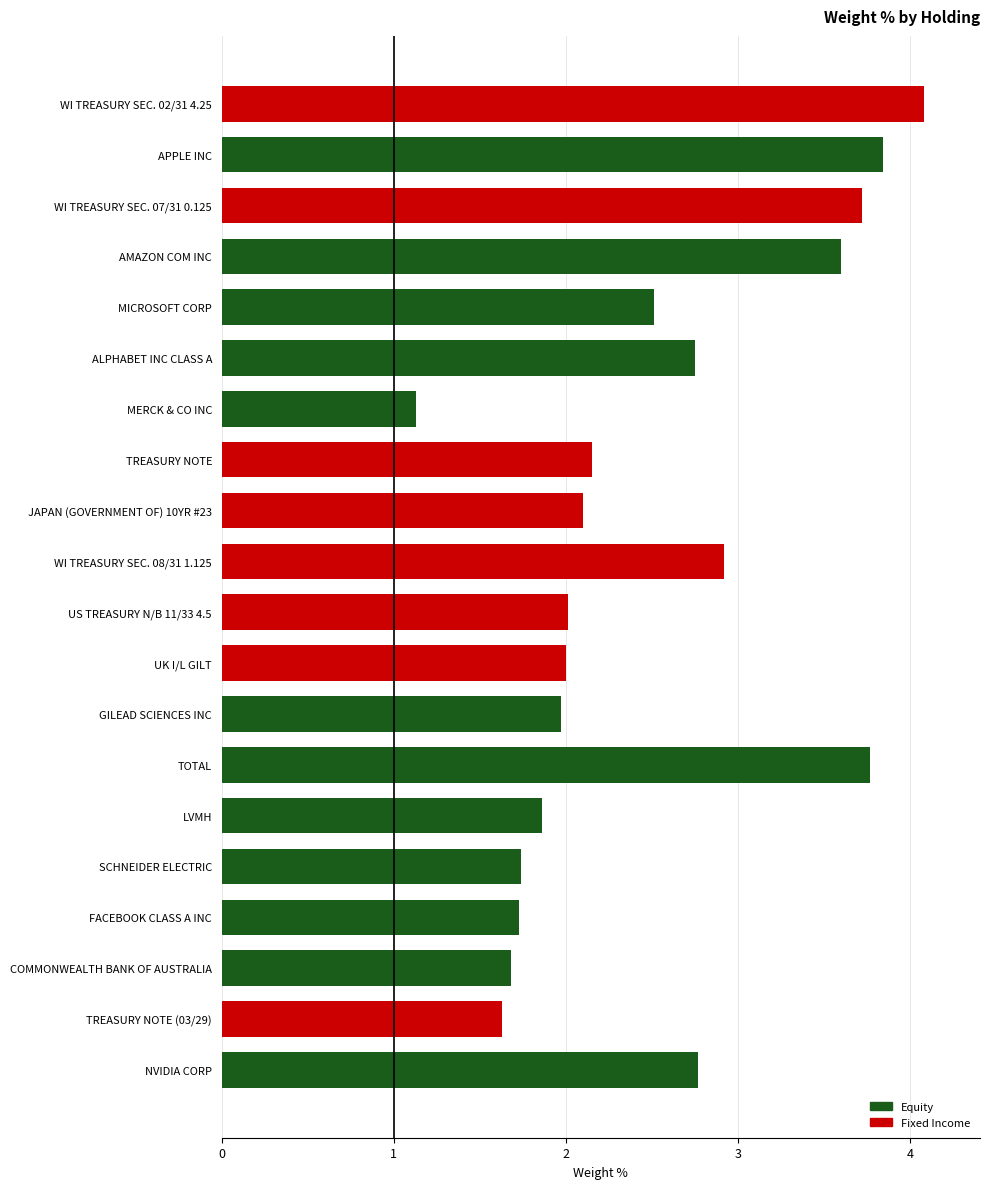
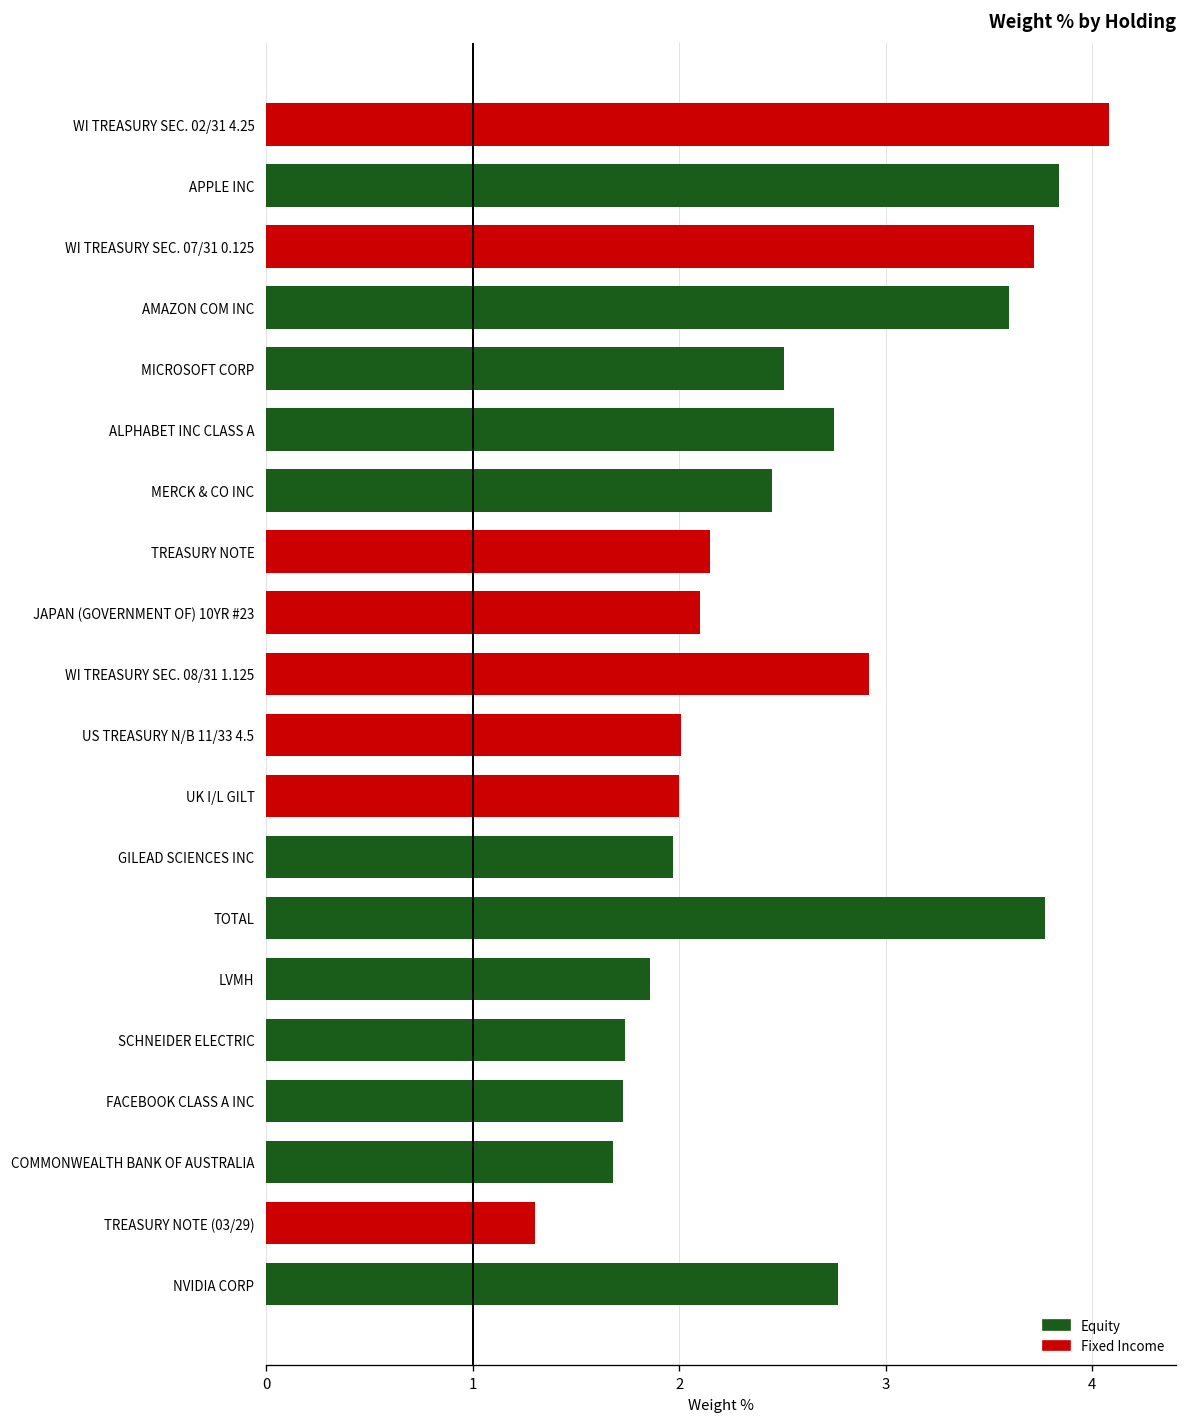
  {
    "WI TREASURY SEC. 02/31 4.25": 4.08,
    "APPLE INC": 3.84,
    "WI TREASURY SEC. 07/31 0.125": 3.72,
    "AMAZON COM INC": 3.60,
    "MICROSOFT CORP": 2.51,
    "ALPHABET INC CLASS A": 2.75,
-   "MERCK & CO INC": 1.13,
+   "MERCK & CO INC": 2.45,
    "TREASURY NOTE": 2.15,
    "JAPAN (GOVERNMENT OF) 10YR #23": 2.10,
    "WI TREASURY SEC. 08/31 1.125": 2.92,
    "US TREASURY N/B 11/33 4.5": 2.01,
    "UK I/L GILT": 2.00,
    "GILEAD SCIENCES INC": 1.97,
    "TOTAL": 3.77,
    "LVMH": 1.86,
    "SCHNEIDER ELECTRIC": 1.74,
    "FACEBOOK CLASS A INC": 1.73,
    "COMMONWEALTH BANK OF AUSTRALIA": 1.68,
-   "TREASURY NOTE (03/29)": 1.63,
+   "TREASURY NOTE (03/29)": 1.30,
    "NVIDIA CORP": 2.77
  }
